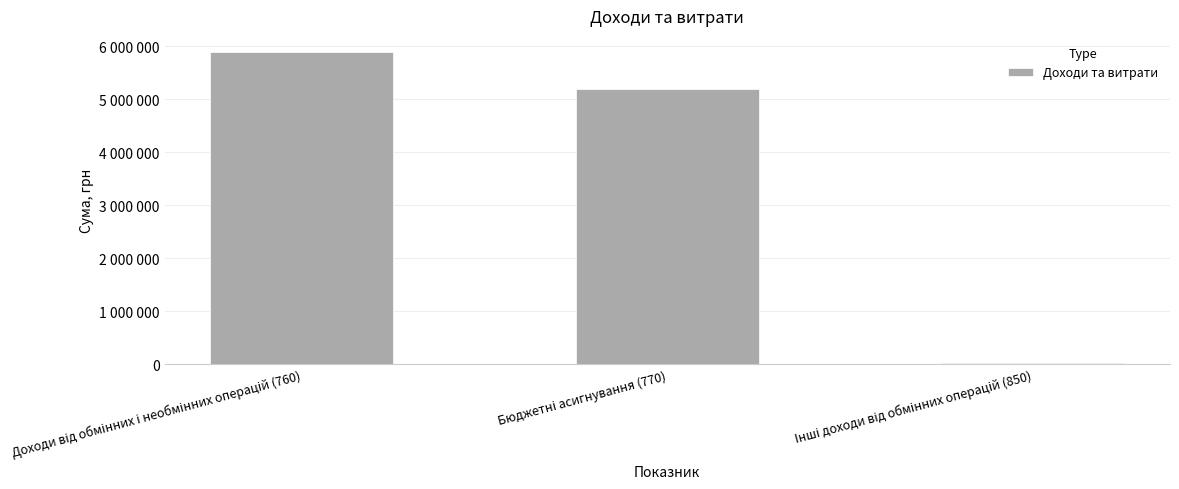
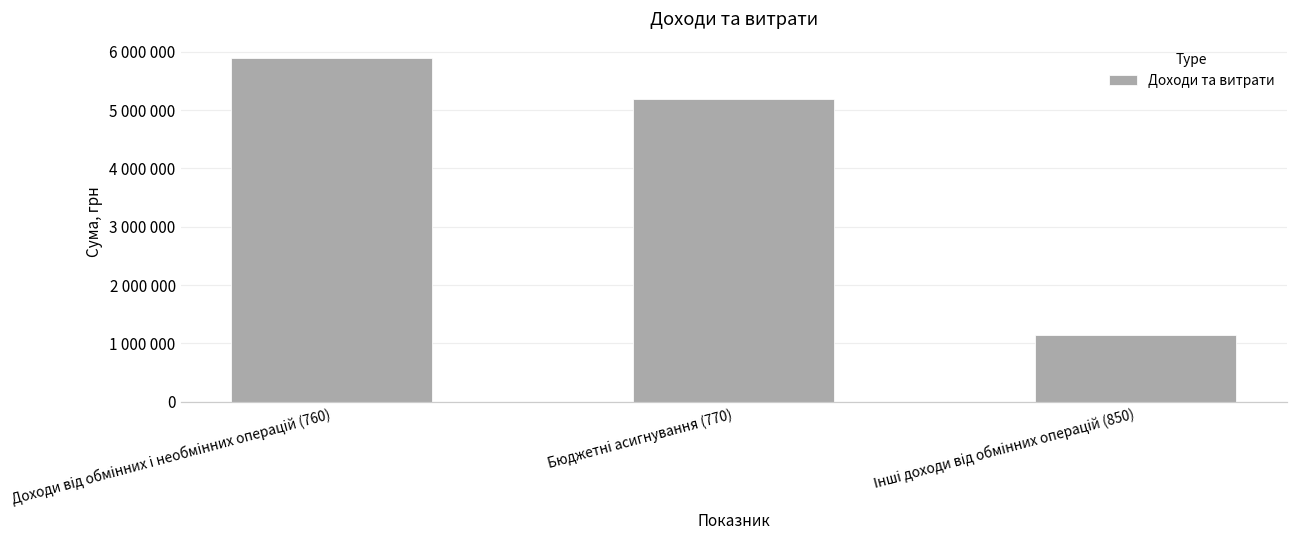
  {
    "Доходи від обмінних і необмінних операцій (760)": 5900000,
    "Бюджетні асигнування (770)": 5200000,
-   "Інші доходи від обмінних операцій (850)": 0
+   "Інші доходи від обмінних операцій (850)": 1200000
  }
